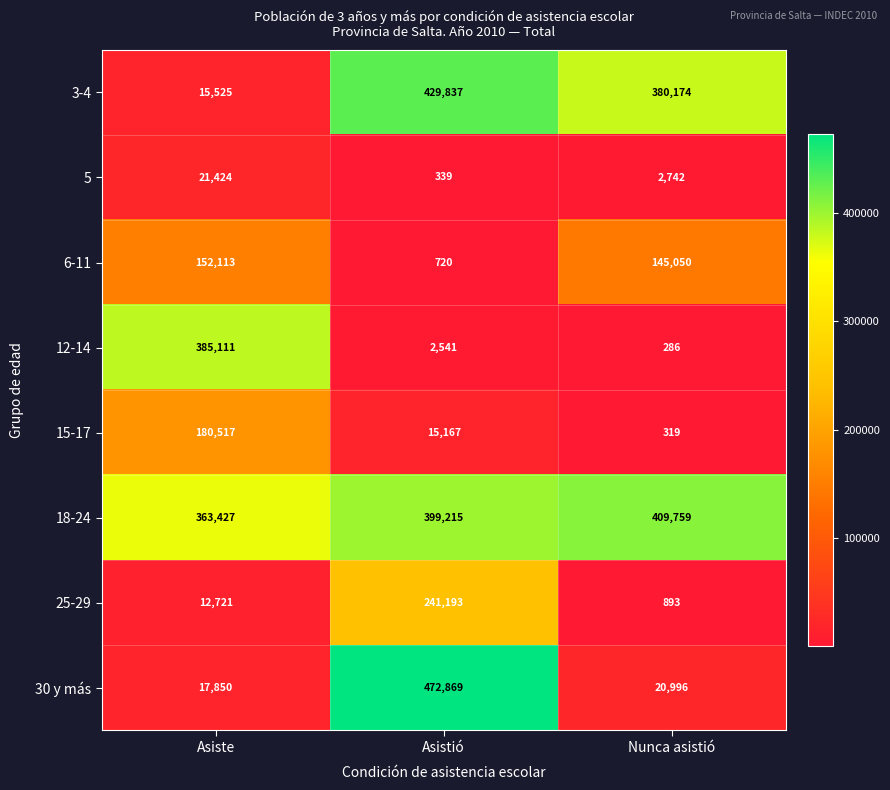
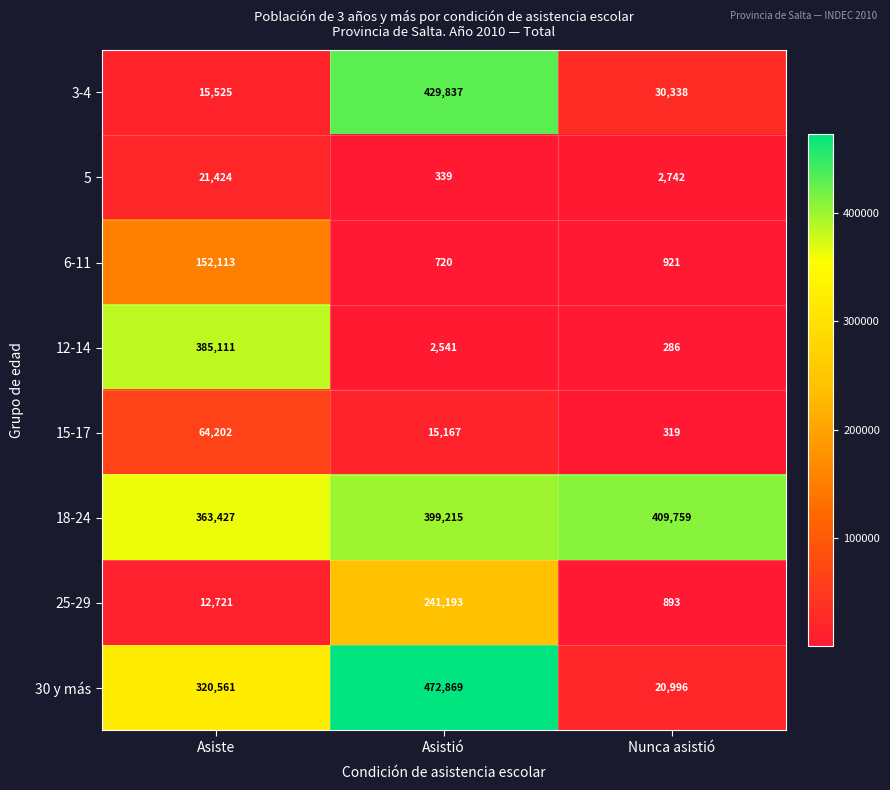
  {
    "3-4": {
      "Asiste": "15,525",
      "Asistió": "429,837",
-     "Nunca asistió": "380,174"
+     "Nunca asistió": "30,338"
    },
    "5": {
      "Asiste": "21,424",
      "Asistió": "339",
      "Nunca asistió": "2,742"
    },
    "6-11": {
      "Asiste": "152,113",
      "Asistió": "720",
-     "Nunca asistió": "145,050"
+     "Nunca asistió": "921"
    },
    "12-14": {
      "Asiste": "385,111",
      "Asistió": "2,541",
      "Nunca asistió": "286"
    },
    "15-17": {
-     "Asiste": "180,517",
+     "Asiste": "64,202",
      "Asistió": "15,167",
      "Nunca asistió": "319"
    },
    "18-24": {
      "Asiste": "363,427",
      "Asistió": "399,215",
      "Nunca asistió": "409,759"
    },
    "25-29": {
      "Asiste": "12,721",
      "Asistió": "241,193",
      "Nunca asistió": "893"
    },
    "30 y más": {
-     "Asiste": "17,850",
+     "Asiste": "320,561",
      "Asistió": "472,869",
      "Nunca asistió": "20,996"
    }
  }
